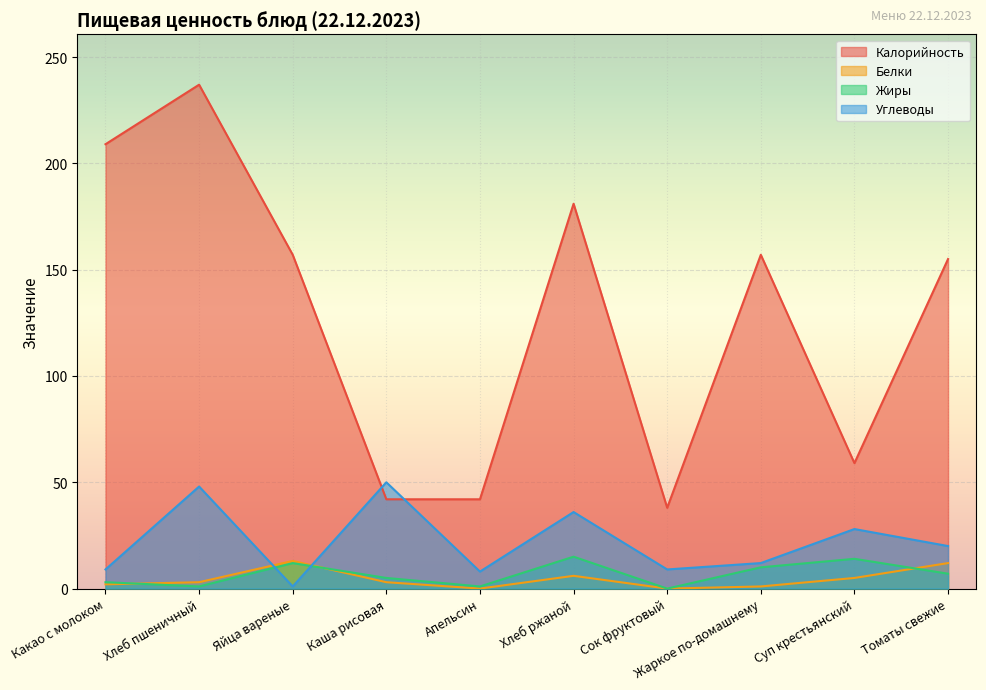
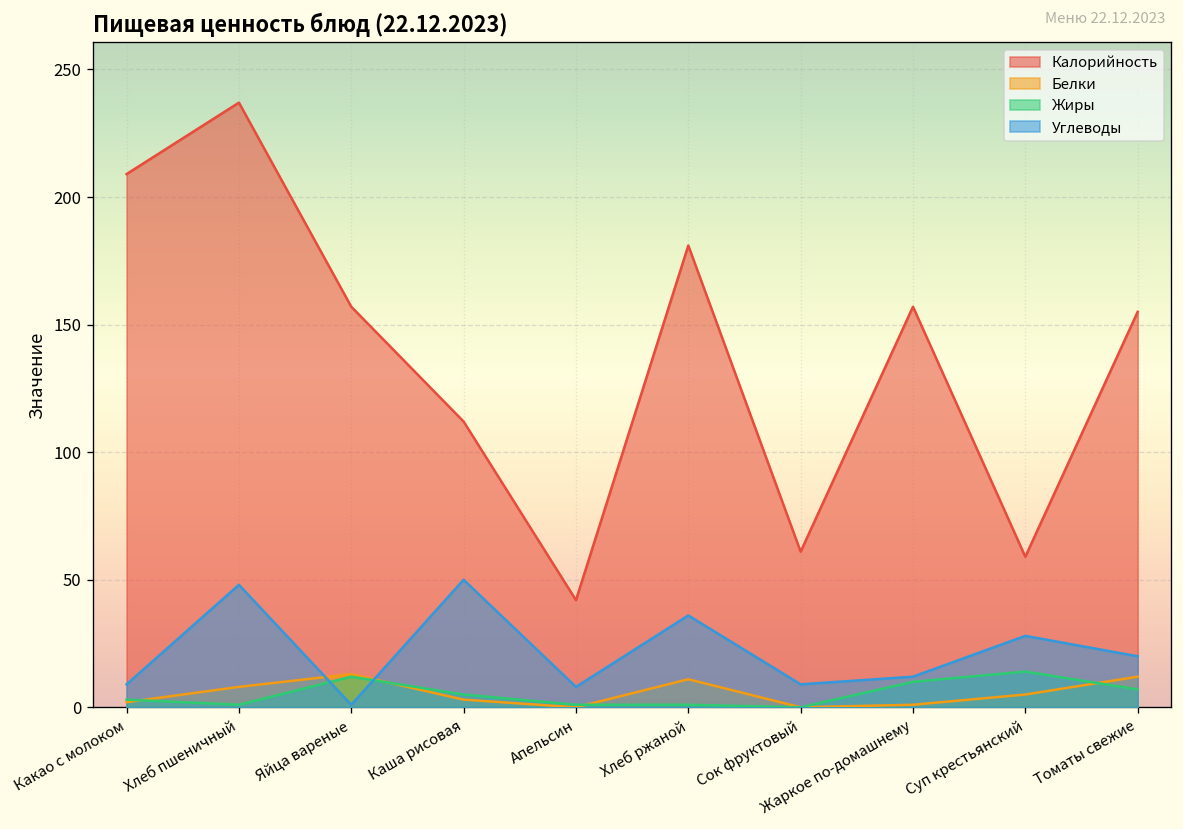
  {
    "Калорийность": {
      "Какао с молоком": 209,
      "Хлеб пшеничный": 237,
      "Яйца вареные": 157,
-     "Каша рисовая": 42,
+     "Каша рисовая": 112,
      "Апельсин": 42,
      "Хлеб ржаной": 181,
-     "Сок фруктовый": 38,
+     "Сок фруктовый": 61,
      "Жаркое по-домашнему": 157,
      "Суп крестьянский": 59,
      "Томаты свежие": 155
    },
    "Белки": {
-     "Хлеб пшеничный": 3,
+     "Хлеб пшеничный": 8,
      "Каша рисовая": 3,
-     "Хлеб ржаной": 6,
+     "Хлеб ржаной": 11,
      "Жаркое по-домашнему": 1,
      "Суп крестьянский": 5,
      "Томаты свежие": 12
    },
    "Жиры": {
      "Хлеб пшеничный": 1,
      "Каша рисовая": 5,
-     "Хлеб ржаной": 15,
+     "Хлеб ржаной": 1,
      "Жаркое по-домашнему": 10,
      "Суп крестьянский": 14,
      "Томаты свежие": 7
    },
    "Углеводы": {
      "Какао с молоком": 9,
      "Хлеб пшеничный": 48,
      "Яйца вареные": 1,
      "Каша рисовая": 50,
      "Апельсин": 8,
      "Хлеб ржаной": 36,
      "Сок фруктовый": 9,
      "Жаркое по-домашнему": 12,
      "Суп крестьянский": 28,
      "Томаты свежие": 20
    }
  }
